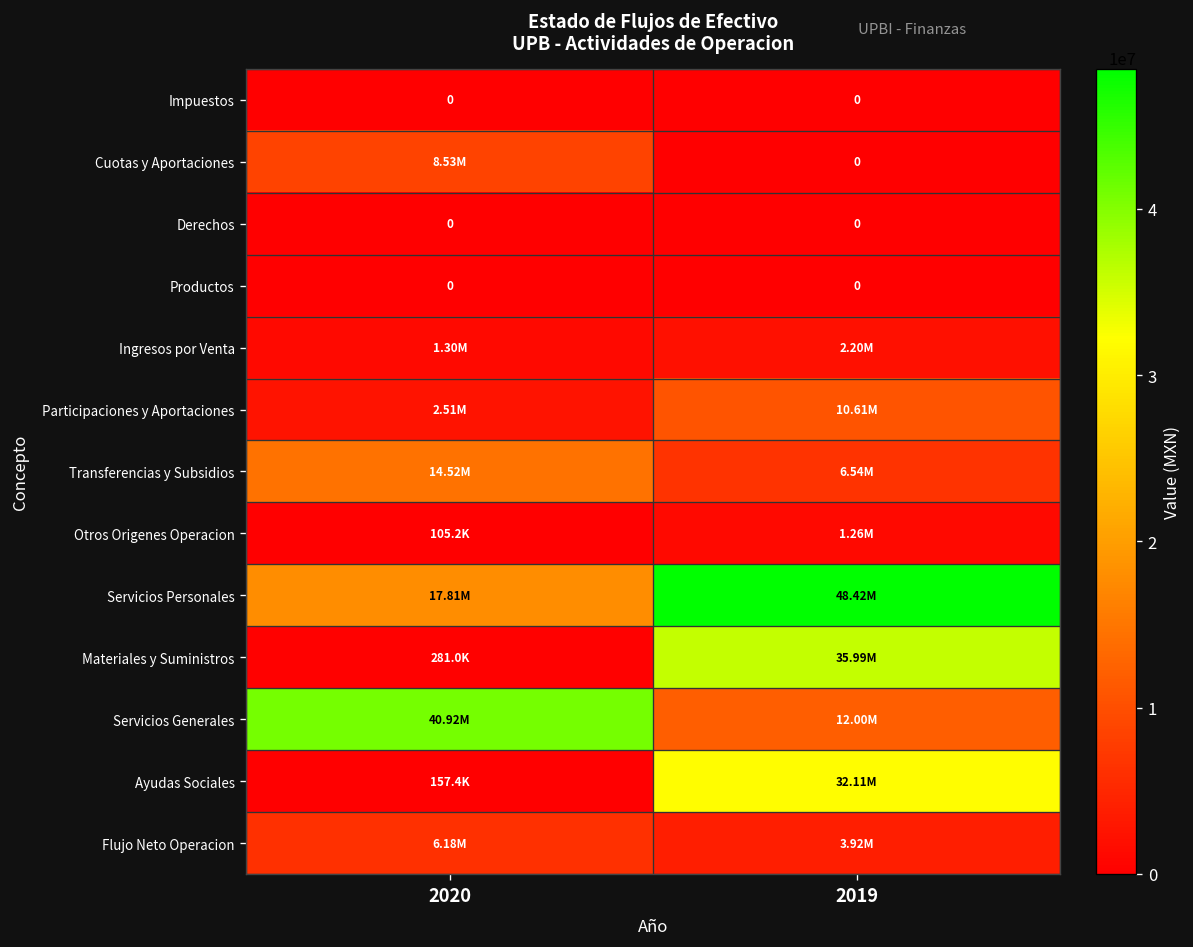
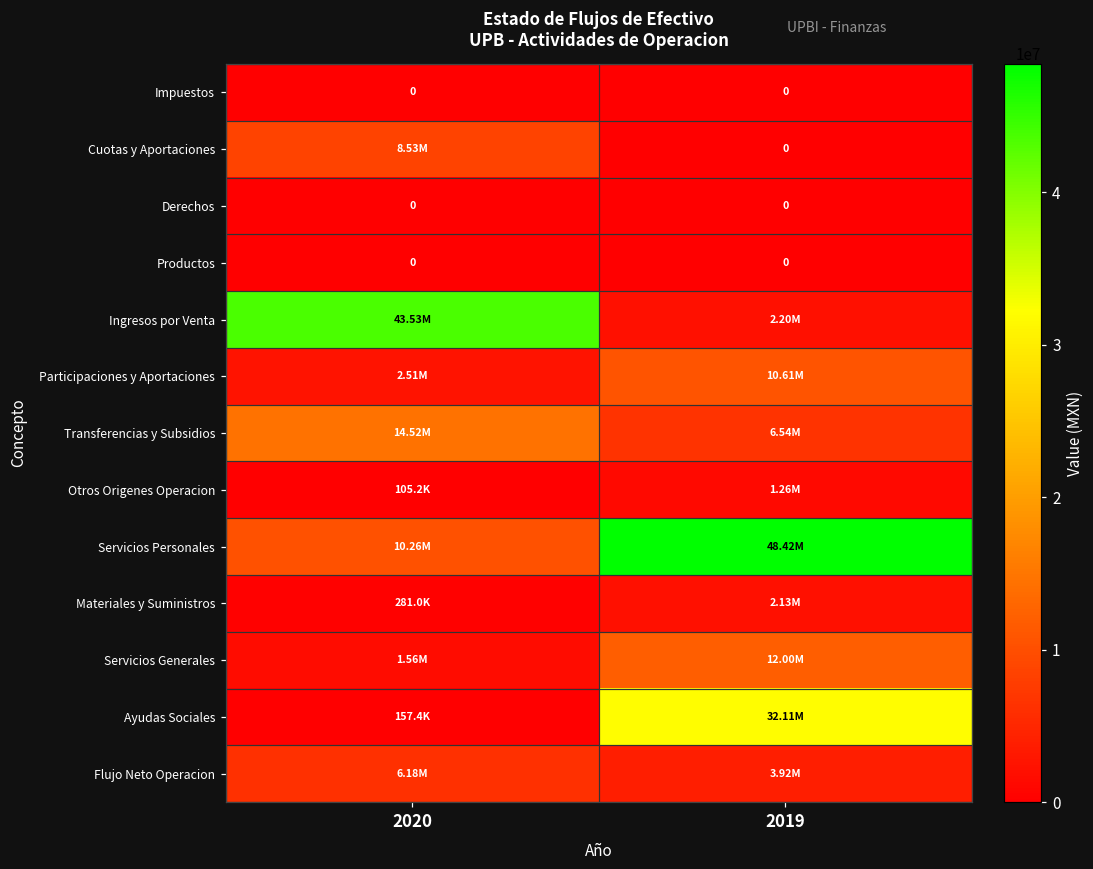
  {
    "Impuestos": {
      "2020": "0",
      "2019": "0"
    },
    "Cuotas y Aportaciones": {
      "2020": "8.53M",
      "2019": "0"
    },
    "Derechos": {
      "2020": "0",
      "2019": "0"
    },
    "Productos": {
      "2020": "0",
      "2019": "0"
    },
    "Ingresos por Venta": {
-     "2020": "1.30M",
+     "2020": "43.53M",
      "2019": "2.20M"
    },
    "Participaciones y Aportaciones": {
      "2020": "2.51M",
      "2019": "10.61M"
    },
    "Transferencias y Subsidios": {
      "2020": "14.52M",
      "2019": "6.54M"
    },
    "Otros Origenes Operacion": {
      "2020": "105.2K",
      "2019": "1.26M"
    },
    "Servicios Personales": {
-     "2020": "17.81M",
+     "2020": "10.26M",
      "2019": "48.42M"
    },
    "Materiales y Suministros": {
      "2020": "281.0K",
-     "2019": "35.99M"
+     "2019": "2.13M"
    },
    "Servicios Generales": {
-     "2020": "40.92M",
+     "2020": "1.56M",
      "2019": "12.00M"
    },
    "Ayudas Sociales": {
      "2020": "157.4K",
      "2019": "32.11M"
    },
    "Flujo Neto Operacion": {
      "2020": "6.18M",
      "2019": "3.92M"
    }
  }
